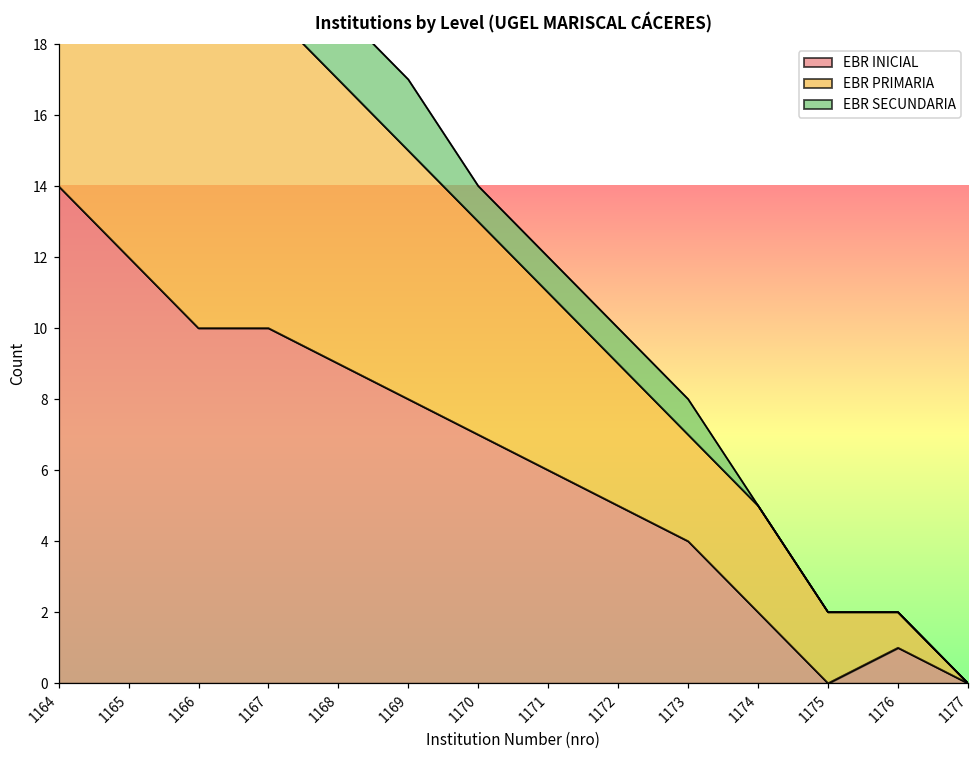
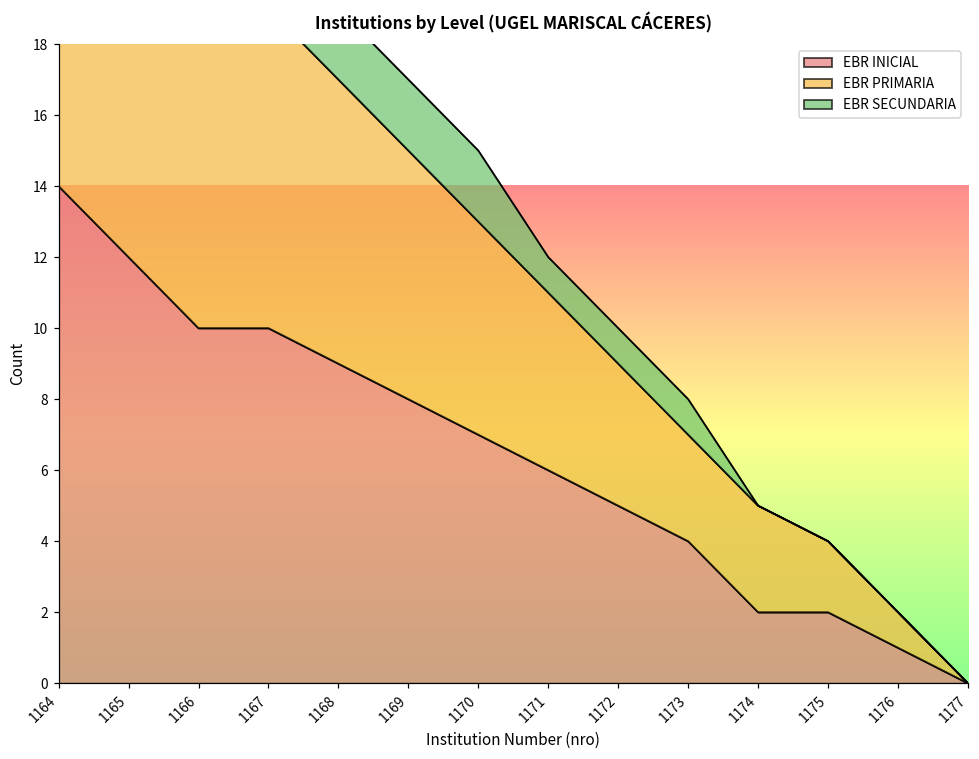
  {
    "EBR INICIAL": {
      "1164": 14,
      "1165": 12,
      "1166": 10,
      "1167": 10,
      "1168": 9,
      "1169": 8,
      "1170": 7,
      "1171": 6,
      "1172": 5,
      "1173": 4,
      "1174": 2,
-     "1175": 0,
+     "1175": 2,
      "1176": 1
    },
    "EBR PRIMARIA": {
      "1168": 8,
      "1169": 7,
      "1170": 6,
      "1171": 5,
      "1172": 4,
      "1173": 3
    },
    "EBR SECUNDARIA": {
      "1169": 2,
-     "1170": 1,
+     "1170": 2,
      "1171": 1,
      "1172": 1,
      "1173": 1
    }
  }
